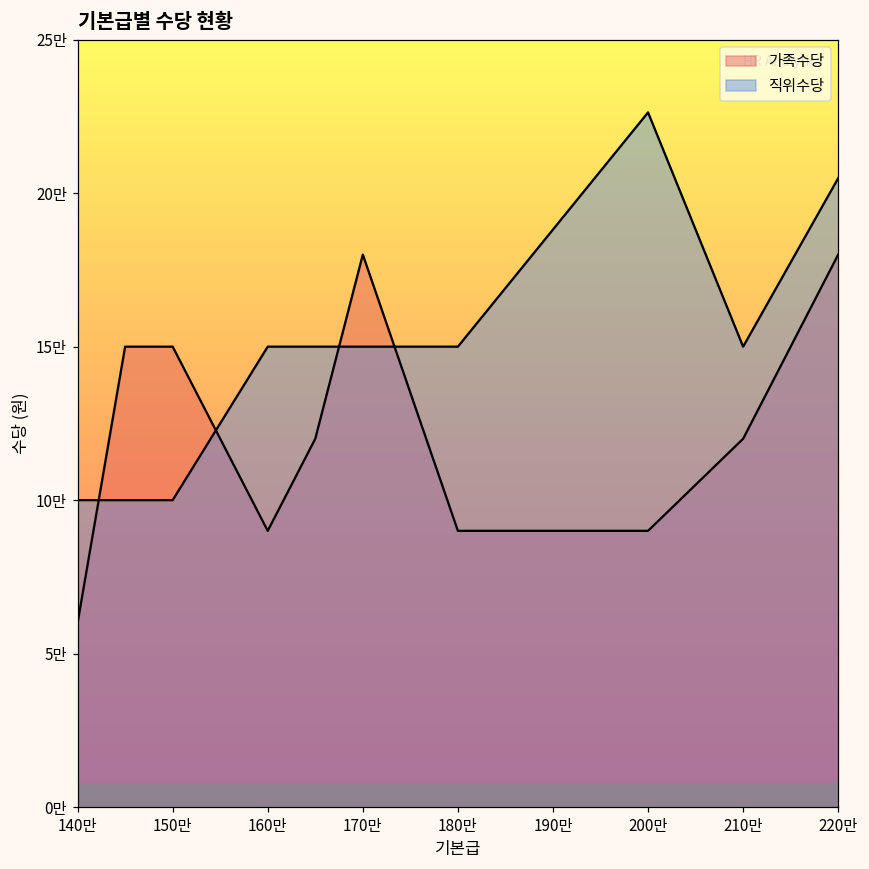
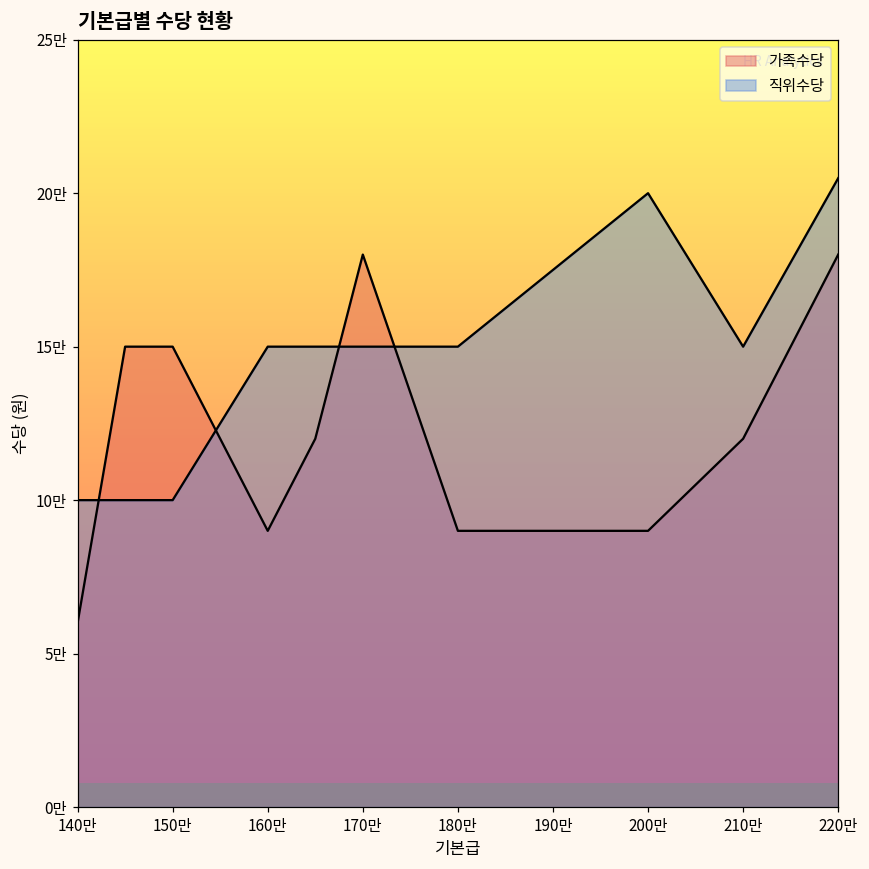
  {
    "직위수당": {
      "150만": "10.0만",
      "160만": "15.0만",
      "170만": "15.0만",
      "180만": "15.0만",
-     "200만": "22.6만",
+     "200만": "20.0만",
      "210만": "15.0만"
    }
  }
